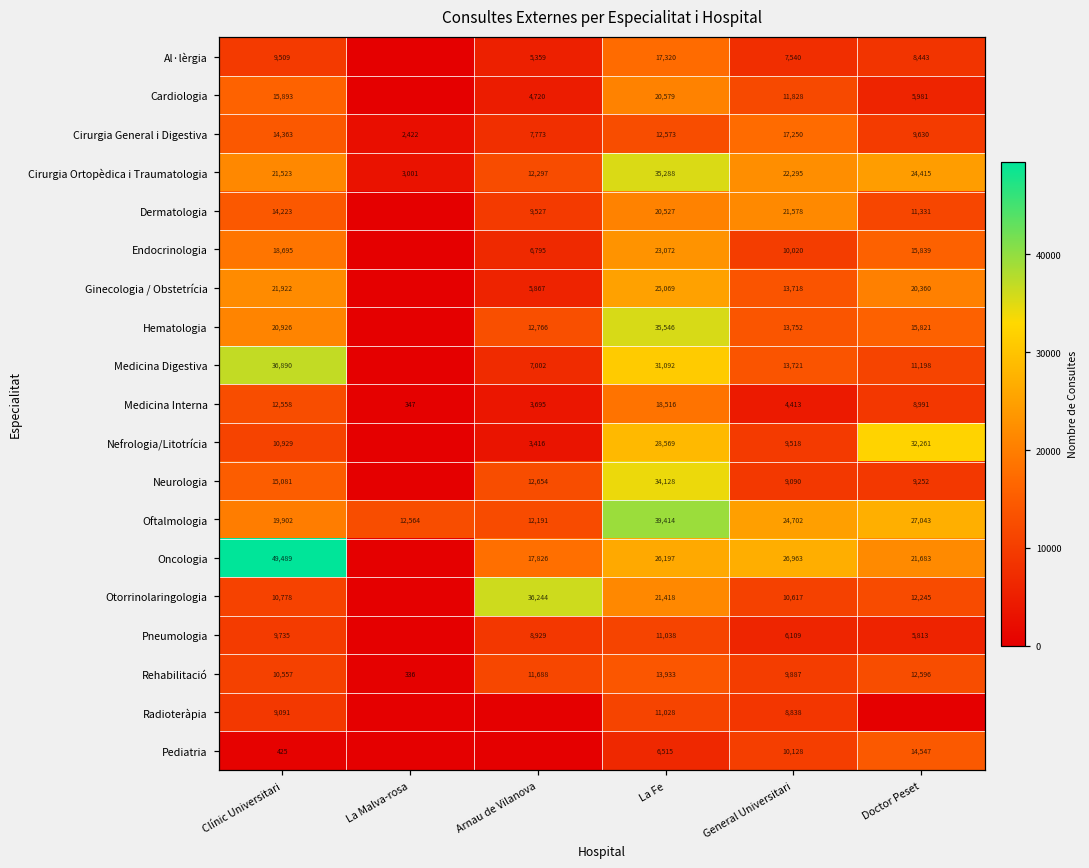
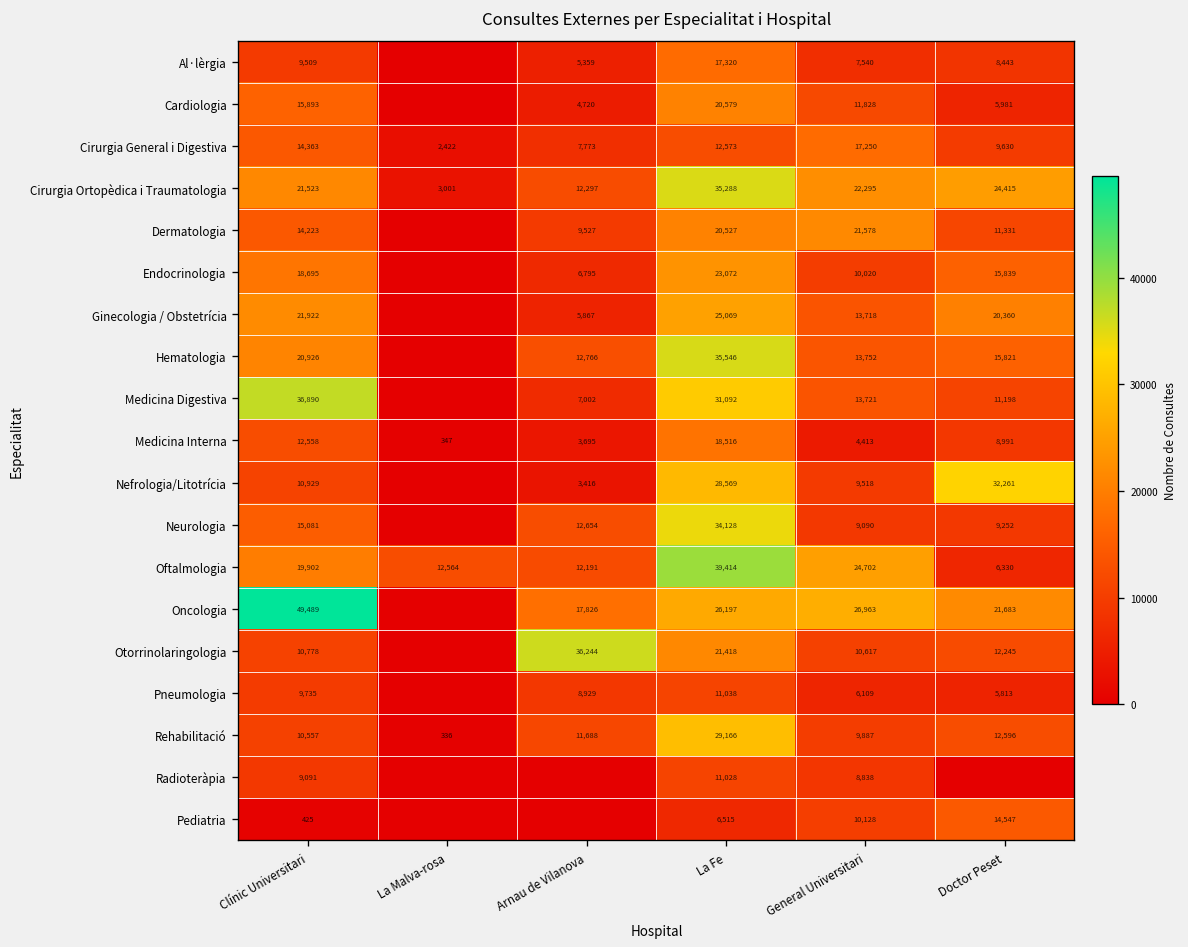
  {
    "Al·lèrgia": {
      "Clínic Universitari": "9,509",
      "Arnau de Vilanova": "5,359",
      "La Fe": "17,320",
      "General Universitari": "7,540",
      "Doctor Peset": "8,443"
    },
    "Cardiologia": {
      "Clínic Universitari": "15,893",
      "Arnau de Vilanova": "4,720",
      "La Fe": "20,579",
      "General Universitari": "11,828",
      "Doctor Peset": "5,981"
    },
    "Cirurgia General i Digestiva": {
      "Clínic Universitari": "14,363",
      "La Malva-rosa": "2,422",
      "Arnau de Vilanova": "7,773",
      "La Fe": "12,573",
      "General Universitari": "17,250",
      "Doctor Peset": "9,630"
    },
    "Cirurgia Ortopèdica i Traumatologia": {
      "Clínic Universitari": "21,523",
      "La Malva-rosa": "3,001",
      "Arnau de Vilanova": "12,297",
      "La Fe": "35,288",
      "General Universitari": "22,295",
      "Doctor Peset": "24,415"
    },
    "Dermatologia": {
      "Clínic Universitari": "14,223",
      "Arnau de Vilanova": "9,527",
      "La Fe": "20,527",
      "General Universitari": "21,578",
      "Doctor Peset": "11,331"
    },
    "Endocrinologia": {
      "Clínic Universitari": "18,695",
      "Arnau de Vilanova": "6,795",
      "La Fe": "23,072",
      "General Universitari": "10,020",
      "Doctor Peset": "15,839"
    },
    "Ginecologia / Obstetrícia": {
      "Clínic Universitari": "21,922",
      "Arnau de Vilanova": "5,867",
      "La Fe": "25,069",
      "General Universitari": "13,718",
      "Doctor Peset": "20,360"
    },
    "Hematologia": {
      "Clínic Universitari": "20,926",
      "Arnau de Vilanova": "12,766",
      "La Fe": "35,546",
      "General Universitari": "13,752",
      "Doctor Peset": "15,821"
    },
    "Medicina Digestiva": {
      "Clínic Universitari": "36,890",
      "Arnau de Vilanova": "7,002",
      "La Fe": "31,092",
      "General Universitari": "13,721",
      "Doctor Peset": "11,198"
    },
    "Medicina Interna": {
      "Clínic Universitari": "12,558",
      "La Malva-rosa": "347",
      "Arnau de Vilanova": "3,695",
      "La Fe": "18,516",
      "General Universitari": "4,413",
      "Doctor Peset": "8,991"
    },
    "Nefrologia/Litotrícia": {
      "Clínic Universitari": "10,929",
      "Arnau de Vilanova": "3,416",
      "La Fe": "28,569",
      "General Universitari": "9,518",
      "Doctor Peset": "32,261"
    },
    "Neurologia": {
      "Clínic Universitari": "15,081",
      "Arnau de Vilanova": "12,654",
      "La Fe": "34,128",
      "General Universitari": "9,090",
      "Doctor Peset": "9,252"
    },
    "Oftalmologia": {
      "Clínic Universitari": "19,902",
      "La Malva-rosa": "12,564",
      "Arnau de Vilanova": "12,191",
      "La Fe": "39,414",
      "General Universitari": "24,702",
-     "Doctor Peset": "27,043"
+     "Doctor Peset": "6,330"
    },
    "Oncologia": {
      "Clínic Universitari": "49,489",
      "Arnau de Vilanova": "17,826",
      "La Fe": "26,197",
      "General Universitari": "26,963",
      "Doctor Peset": "21,683"
    },
    "Otorrinolaringologia": {
      "Clínic Universitari": "10,778",
      "Arnau de Vilanova": "36,244",
      "La Fe": "21,418",
      "General Universitari": "10,617",
      "Doctor Peset": "12,245"
    },
    "Pneumologia": {
      "Clínic Universitari": "9,735",
      "Arnau de Vilanova": "8,929",
      "La Fe": "11,038",
      "General Universitari": "6,109",
      "Doctor Peset": "5,813"
    },
    "Rehabilitació": {
      "Clínic Universitari": "10,557",
      "La Malva-rosa": "336",
      "Arnau de Vilanova": "11,688",
-     "La Fe": "13,933",
+     "La Fe": "29,166",
      "General Universitari": "9,887",
      "Doctor Peset": "12,596"
    },
    "Radioteràpia": {
      "Clínic Universitari": "9,091",
      "La Fe": "11,028",
      "General Universitari": "8,838"
    },
    "Pediatria": {
      "Clínic Universitari": "425",
      "La Fe": "6,515",
      "General Universitari": "10,128",
      "Doctor Peset": "14,547"
    }
  }
